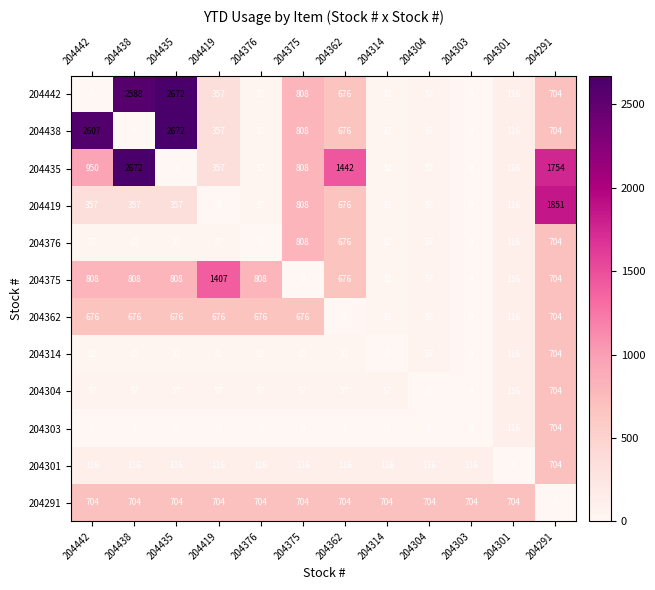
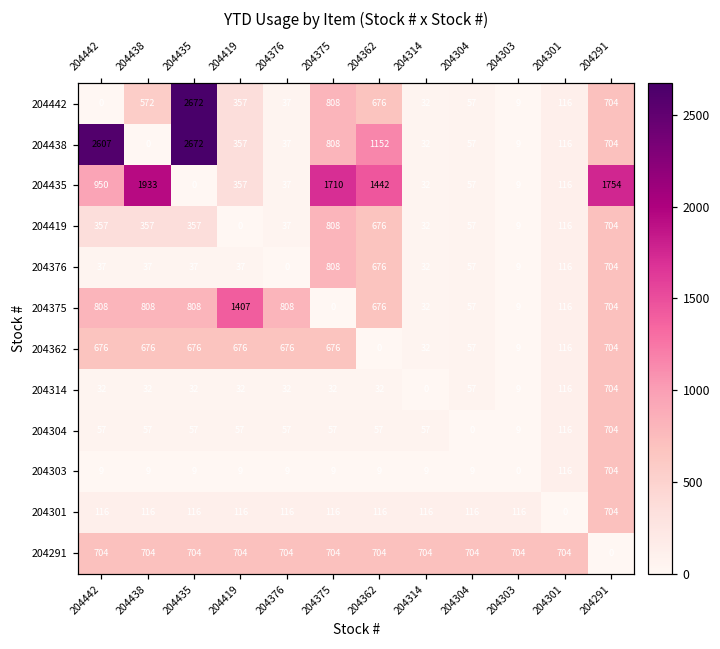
  {
    "204442": {
-     "204438": 2588,
+     "204438": 572,
      "204435": 2672,
      "204375": 808,
      "204362": 676,
      "204291": 704
    },
    "204438": {
      "204442": 2607,
      "204435": 2672,
      "204375": 808,
-     "204362": 676,
+     "204362": 1152,
      "204291": 704
    },
    "204435": {
      "204442": 950,
-     "204438": 2672,
-     "204375": 808,
+     "204438": 1933,
+     "204375": 1710,
      "204362": 1442,
      "204291": 1754
    },
    "204419": {
      "204375": 808,
      "204362": 676,
-     "204291": 1851
+     "204291": 704
    },
    "204376": {
      "204375": 808,
      "204362": 676,
      "204291": 704
    },
    "204375": {
      "204442": 808,
      "204438": 808,
      "204435": 808,
      "204419": 1407,
      "204376": 808,
      "204362": 676,
      "204291": 704
    },
    "204362": {
      "204442": 676,
      "204438": 676,
      "204435": 676,
      "204419": 676,
      "204376": 676,
      "204375": 676,
      "204291": 704
    },
    "204314": {
      "204291": 704
    },
    "204304": {
      "204291": 704
    },
    "204303": {
      "204291": 704
    },
    "204301": {
      "204291": 704
    },
    "204291": {
      "204442": 704,
      "204438": 704,
      "204435": 704,
      "204419": 704,
      "204376": 704,
      "204375": 704,
      "204362": 704,
      "204314": 704,
      "204304": 704,
      "204303": 704,
      "204301": 704
    }
  }
